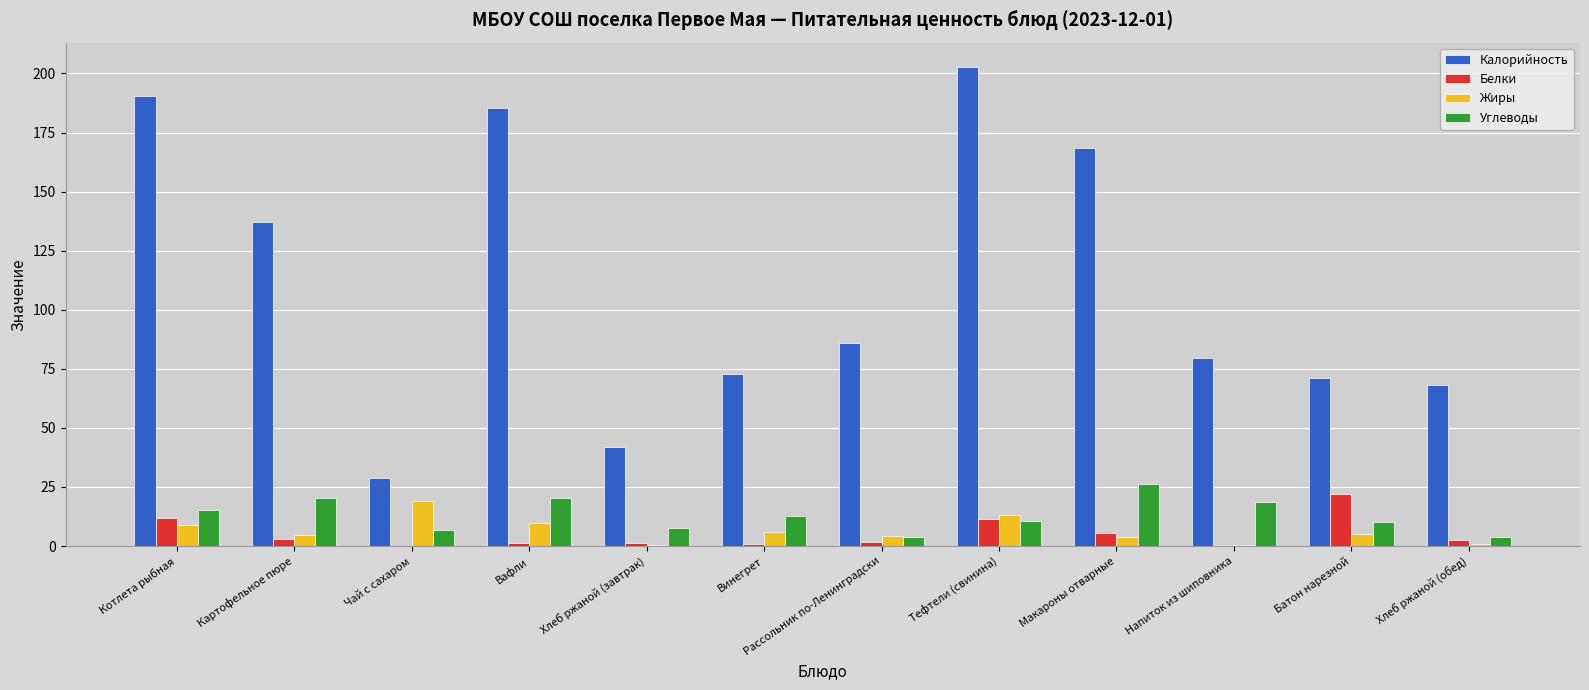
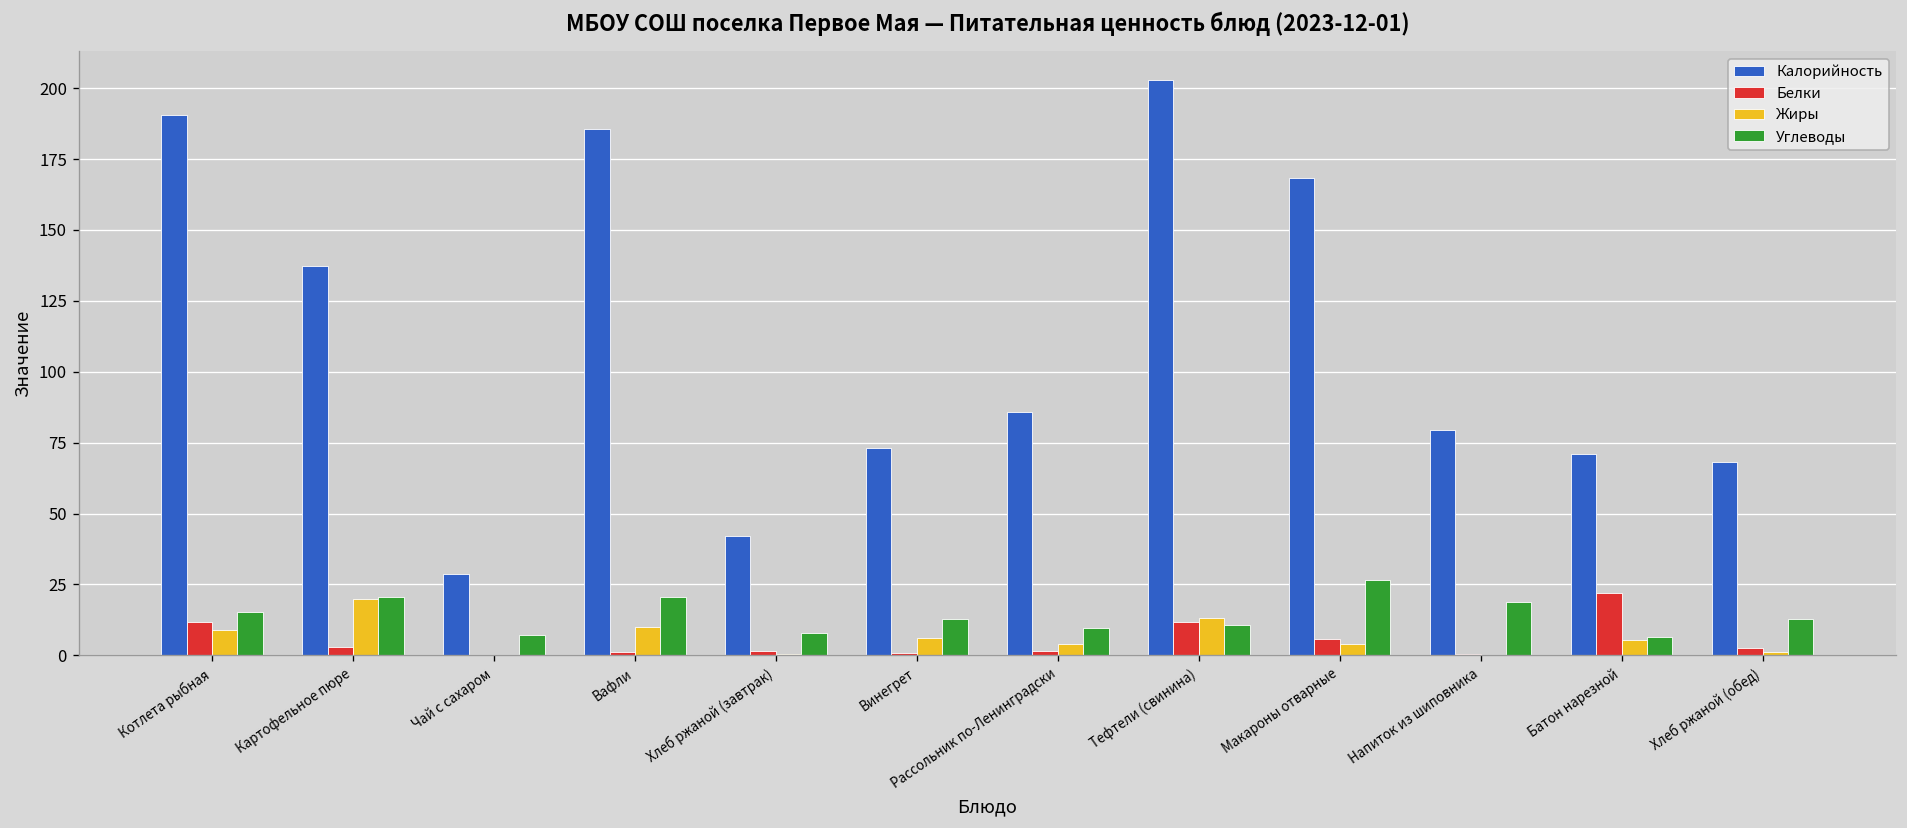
  {
    "Калорийность": {
      "Котлета рыбная": 190,
      "Картофельное пюре": 137,
      "Чай с сахаром": 29,
      "Вафли": 186,
      "Хлеб ржаной (завтрак)": 42,
      "Винегрет": 73,
      "Рассольник по-Ленинградски": 86,
      "Тефтели (свинина)": 203,
      "Макароны отварные": 168,
      "Напиток из шиповника": 79,
      "Батон нарезной": 71,
      "Хлеб ржаной (обед)": 68
    },
    "Белки": {
      "Котлета рыбная": 12,
      "Картофельное пюре": 3,
      "Вафли": 1,
      "Хлеб ржаной (завтрак)": 1,
      "Рассольник по-Ленинградски": 2,
      "Тефтели (свинина)": 12,
      "Макароны отварные": 6,
      "Батон нарезной": 22,
      "Хлеб ржаной (обед)": 3
    },
    "Жиры": {
      "Котлета рыбная": 9,
-     "Картофельное пюре": 5,
-     "Чай с сахаром": 19,
+     "Картофельное пюре": 20,
+     "Чай с сахаром": 0,
      "Вафли": 10,
      "Винегрет": 6,
      "Рассольник по-Ленинградски": 4,
      "Тефтели (свинина)": 13,
      "Макароны отварные": 4,
      "Батон нарезной": 5
    },
    "Углеводы": {
      "Котлета рыбная": 15,
      "Картофельное пюре": 20,
      "Чай с сахаром": 7,
      "Вафли": 20,
      "Хлеб ржаной (завтрак)": 8,
      "Винегрет": 13,
-     "Рассольник по-Ленинградски": 4,
+     "Рассольник по-Ленинградски": 10,
      "Тефтели (свинина)": 11,
      "Макароны отварные": 26,
      "Напиток из шиповника": 19,
-     "Батон нарезной": 10,
-     "Хлеб ржаной (обед)": 4
+     "Батон нарезной": 6,
+     "Хлеб ржаной (обед)": 13
    }
  }
